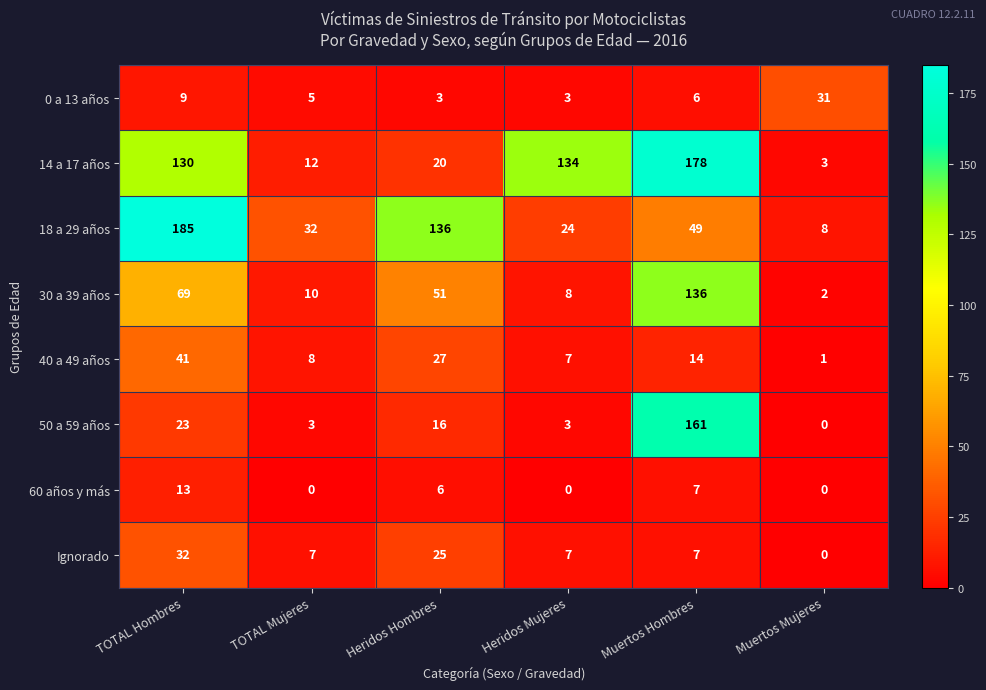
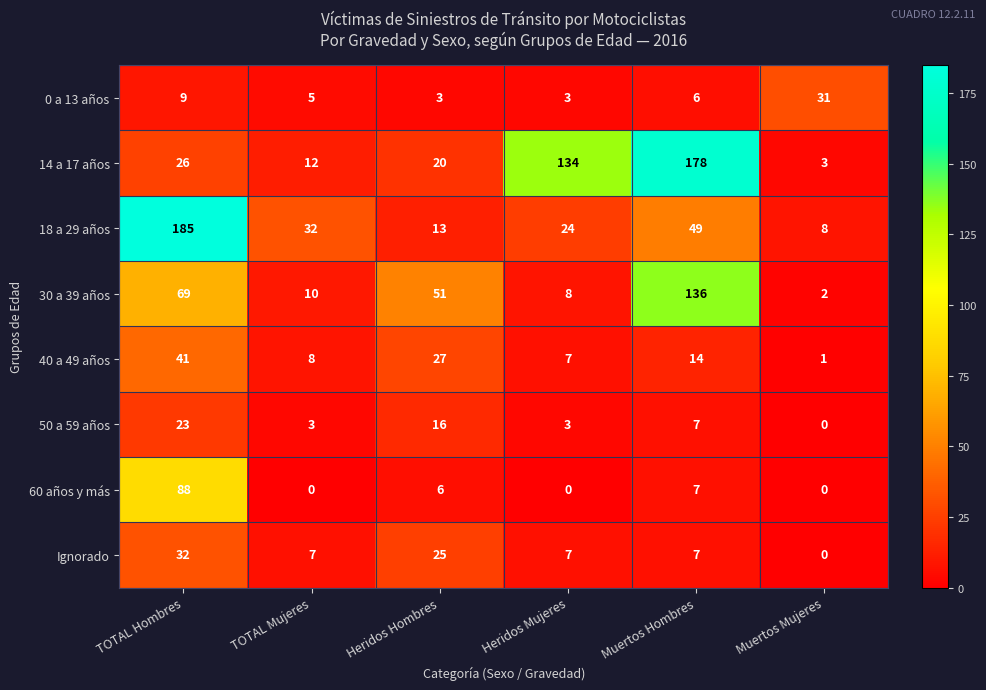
  {
    "0 a 13 años": {
      "TOTAL Hombres": 9,
      "TOTAL Mujeres": 5,
      "Heridos Hombres": 3,
      "Heridos Mujeres": 3,
      "Muertos Hombres": 6,
      "Muertos Mujeres": 31
    },
    "14 a 17 años": {
-     "TOTAL Hombres": 130,
+     "TOTAL Hombres": 26,
      "TOTAL Mujeres": 12,
      "Heridos Hombres": 20,
      "Heridos Mujeres": 134,
      "Muertos Hombres": 178,
      "Muertos Mujeres": 3
    },
    "18 a 29 años": {
      "TOTAL Hombres": 185,
      "TOTAL Mujeres": 32,
-     "Heridos Hombres": 136,
+     "Heridos Hombres": 13,
      "Heridos Mujeres": 24,
      "Muertos Hombres": 49,
      "Muertos Mujeres": 8
    },
    "30 a 39 años": {
      "TOTAL Hombres": 69,
      "TOTAL Mujeres": 10,
      "Heridos Hombres": 51,
      "Heridos Mujeres": 8,
      "Muertos Hombres": 136,
      "Muertos Mujeres": 2
    },
    "40 a 49 años": {
      "TOTAL Hombres": 41,
      "TOTAL Mujeres": 8,
      "Heridos Hombres": 27,
      "Heridos Mujeres": 7,
      "Muertos Hombres": 14,
      "Muertos Mujeres": 1
    },
    "50 a 59 años": {
      "TOTAL Hombres": 23,
      "TOTAL Mujeres": 3,
      "Heridos Hombres": 16,
      "Heridos Mujeres": 3,
-     "Muertos Hombres": 161,
+     "Muertos Hombres": 7,
      "Muertos Mujeres": 0
    },
    "60 años y más": {
-     "TOTAL Hombres": 13,
+     "TOTAL Hombres": 88,
      "TOTAL Mujeres": 0,
      "Heridos Hombres": 6,
      "Heridos Mujeres": 0,
      "Muertos Hombres": 7,
      "Muertos Mujeres": 0
    },
    "Ignorado": {
      "TOTAL Hombres": 32,
      "TOTAL Mujeres": 7,
      "Heridos Hombres": 25,
      "Heridos Mujeres": 7,
      "Muertos Hombres": 7,
      "Muertos Mujeres": 0
    }
  }
